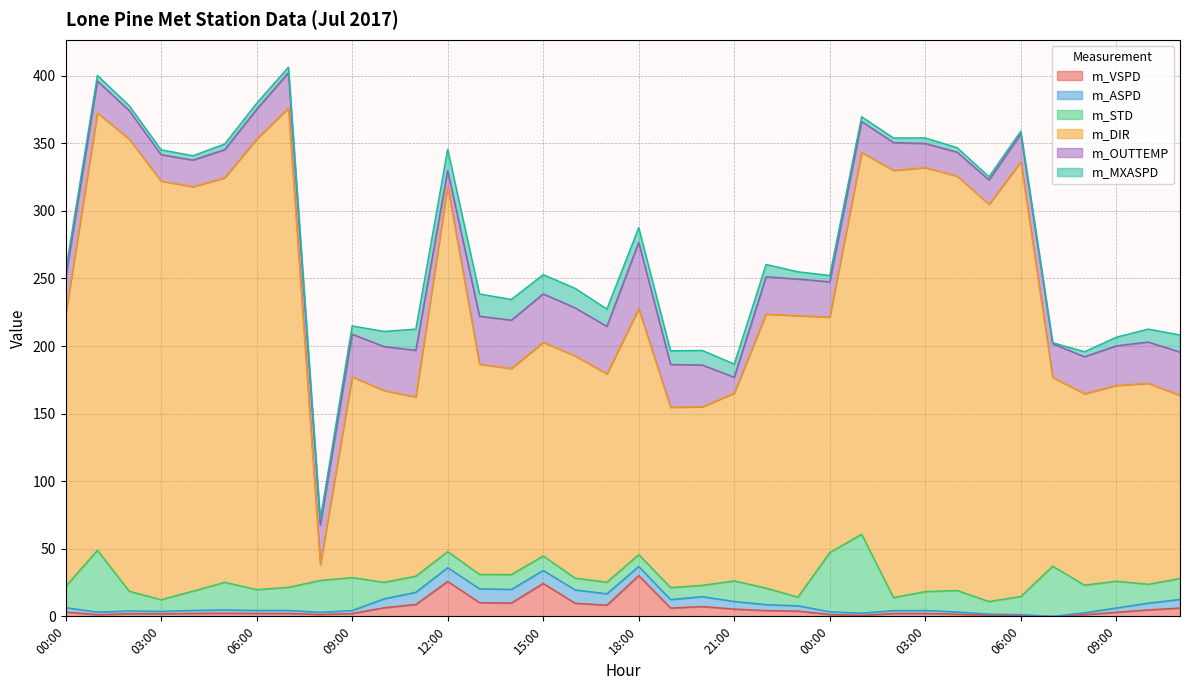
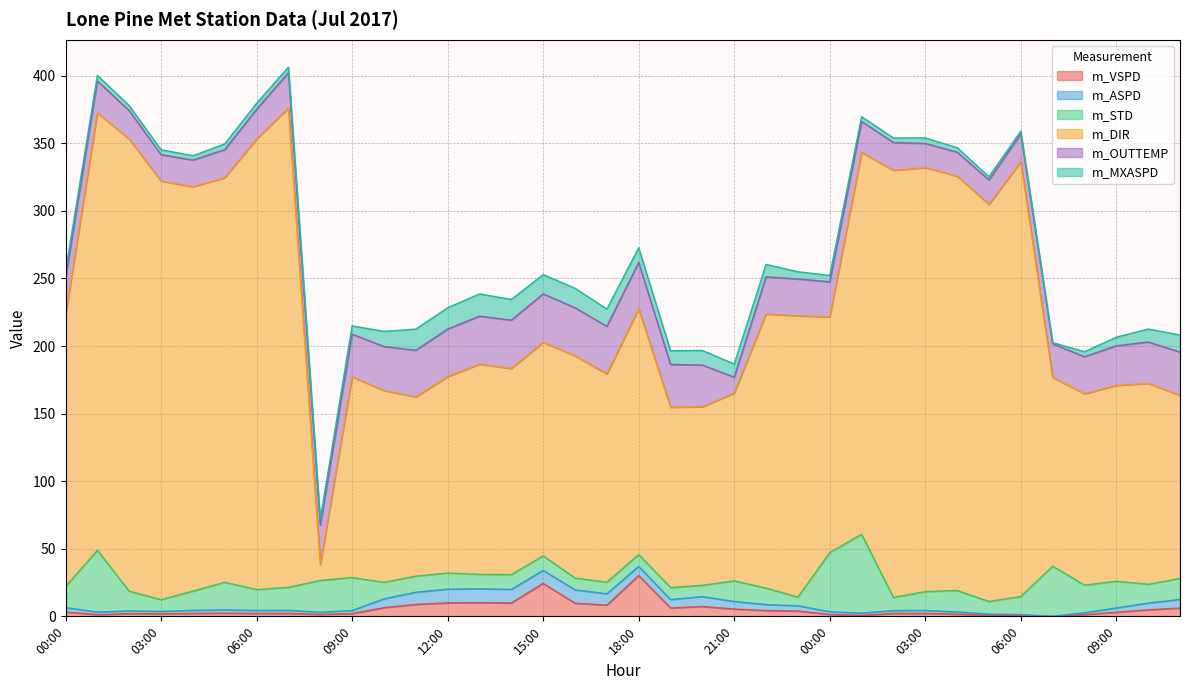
  {
    "m_VSPD": {
-     "12:00": 26,
+     "12:00": 10,
      "15:00": 24,
      "18:00": 30,
      "21:00": 5
    },
    "m_DIR": {
-     "12:00": 270,
+     "12:00": 145,
      "15:00": 158,
      "18:00": 182,
      "21:00": 139
    },
    "m_OUTTEMP": {
-     "12:00": 12,
+     "12:00": 35,
      "15:00": 36,
-     "18:00": 49,
+     "18:00": 34,
      "21:00": 12
    }
  }
